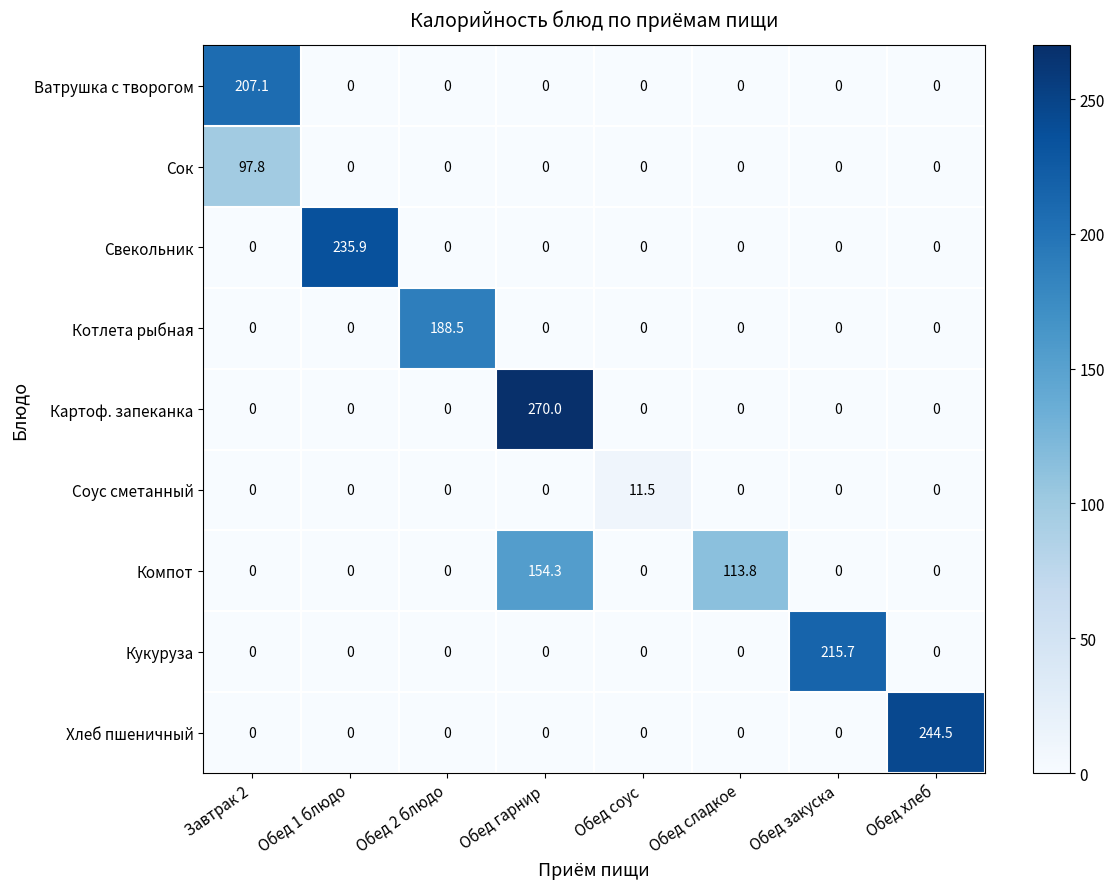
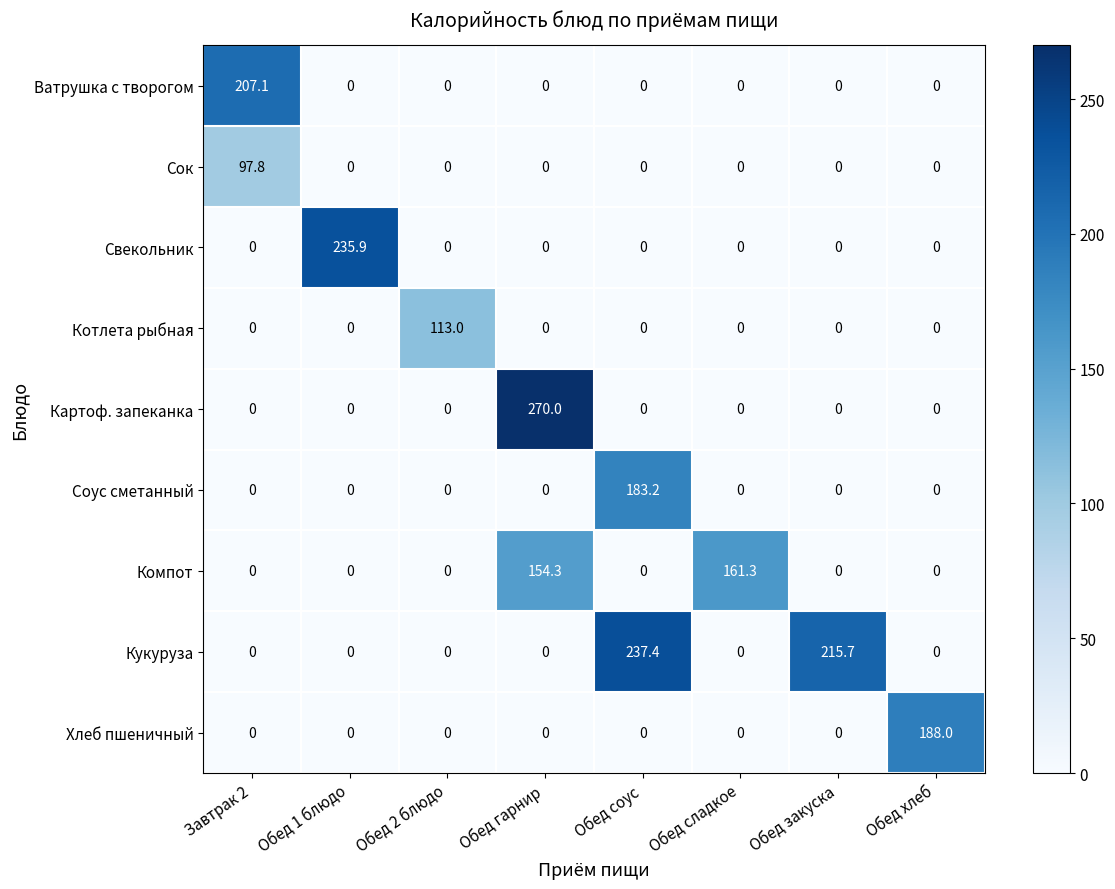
  {
    "Ватрушка с творогом": {
      "Завтрак 2": 207.1,
      "Обед 1 блюдо": 0,
      "Обед 2 блюдо": 0,
      "Обед гарнир": 0,
      "Обед соус": 0,
      "Обед сладкое": 0,
      "Обед закуска": 0,
      "Обед хлеб": 0
    },
    "Сок": {
      "Завтрак 2": 97.8,
      "Обед 1 блюдо": 0,
      "Обед 2 блюдо": 0,
      "Обед гарнир": 0,
      "Обед соус": 0,
      "Обед сладкое": 0,
      "Обед закуска": 0,
      "Обед хлеб": 0
    },
    "Свекольник": {
      "Завтрак 2": 0,
      "Обед 1 блюдо": 235.9,
      "Обед 2 блюдо": 0,
      "Обед гарнир": 0,
      "Обед соус": 0,
      "Обед сладкое": 0,
      "Обед закуска": 0,
      "Обед хлеб": 0
    },
    "Котлета рыбная": {
      "Завтрак 2": 0,
      "Обед 1 блюдо": 0,
-     "Обед 2 блюдо": 188.5,
+     "Обед 2 блюдо": 113.0,
      "Обед гарнир": 0,
      "Обед соус": 0,
      "Обед сладкое": 0,
      "Обед закуска": 0,
      "Обед хлеб": 0
    },
    "Картоф. запеканка": {
      "Завтрак 2": 0,
      "Обед 1 блюдо": 0,
      "Обед 2 блюдо": 0,
      "Обед гарнир": 270.0,
      "Обед соус": 0,
      "Обед сладкое": 0,
      "Обед закуска": 0,
      "Обед хлеб": 0
    },
    "Соус сметанный": {
      "Завтрак 2": 0,
      "Обед 1 блюдо": 0,
      "Обед 2 блюдо": 0,
      "Обед гарнир": 0,
-     "Обед соус": 11.5,
+     "Обед соус": 183.2,
      "Обед сладкое": 0,
      "Обед закуска": 0,
      "Обед хлеб": 0
    },
    "Компот": {
      "Завтрак 2": 0,
      "Обед 1 блюдо": 0,
      "Обед 2 блюдо": 0,
      "Обед гарнир": 154.3,
      "Обед соус": 0,
-     "Обед сладкое": 113.8,
+     "Обед сладкое": 161.3,
      "Обед закуска": 0,
      "Обед хлеб": 0
    },
    "Кукуруза": {
      "Завтрак 2": 0,
      "Обед 1 блюдо": 0,
      "Обед 2 блюдо": 0,
      "Обед гарнир": 0,
-     "Обед соус": 0,
+     "Обед соус": 237.4,
      "Обед сладкое": 0,
      "Обед закуска": 215.7,
      "Обед хлеб": 0
    },
    "Хлеб пшеничный": {
      "Завтрак 2": 0,
      "Обед 1 блюдо": 0,
      "Обед 2 блюдо": 0,
      "Обед гарнир": 0,
      "Обед соус": 0,
      "Обед сладкое": 0,
      "Обед закуска": 0,
-     "Обед хлеб": 244.5
+     "Обед хлеб": 188.0
    }
  }
